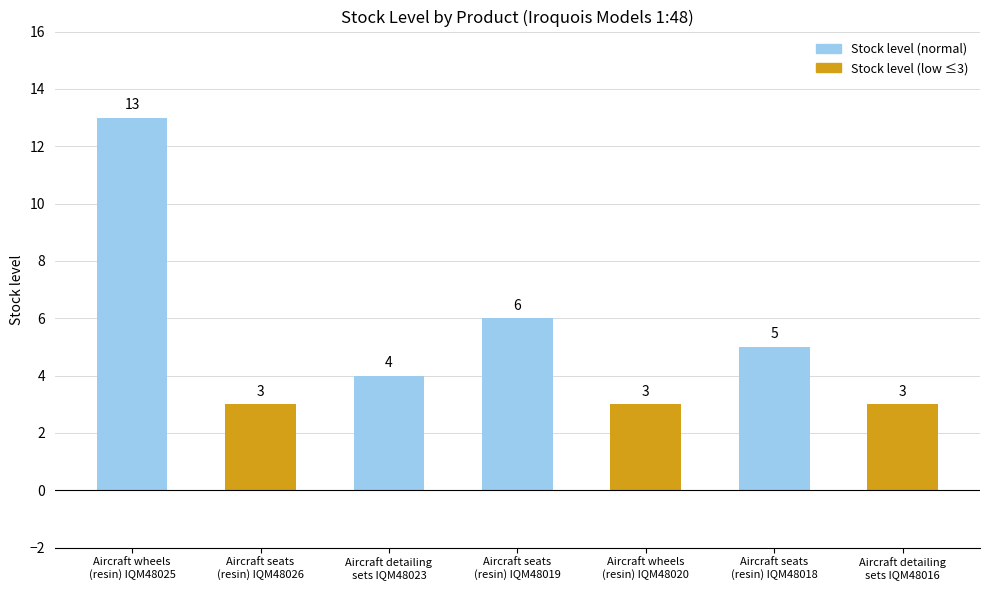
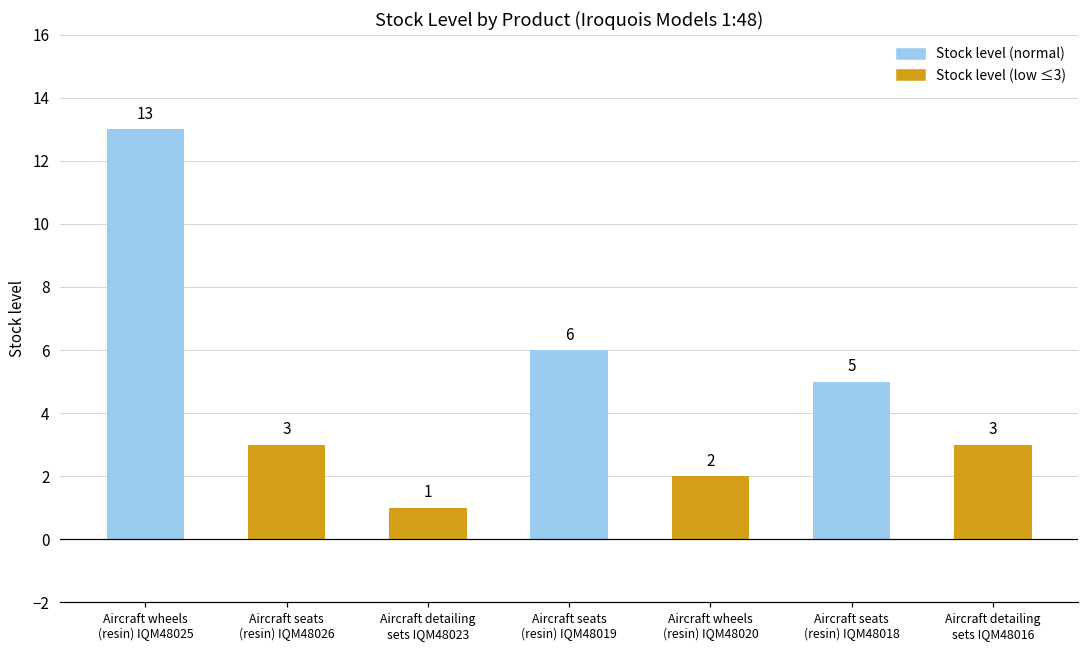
  {
    "Aircraft wheels (resin) IQM48025": 13,
    "Aircraft seats (resin) IQM48026": 3,
-   "Aircraft detailing sets IQM48023": 4,
+   "Aircraft detailing sets IQM48023": 1,
    "Aircraft seats (resin) IQM48019": 6,
-   "Aircraft wheels (resin) IQM48020": 3,
+   "Aircraft wheels (resin) IQM48020": 2,
    "Aircraft seats (resin) IQM48018": 5,
    "Aircraft detailing sets IQM48016": 3
  }
